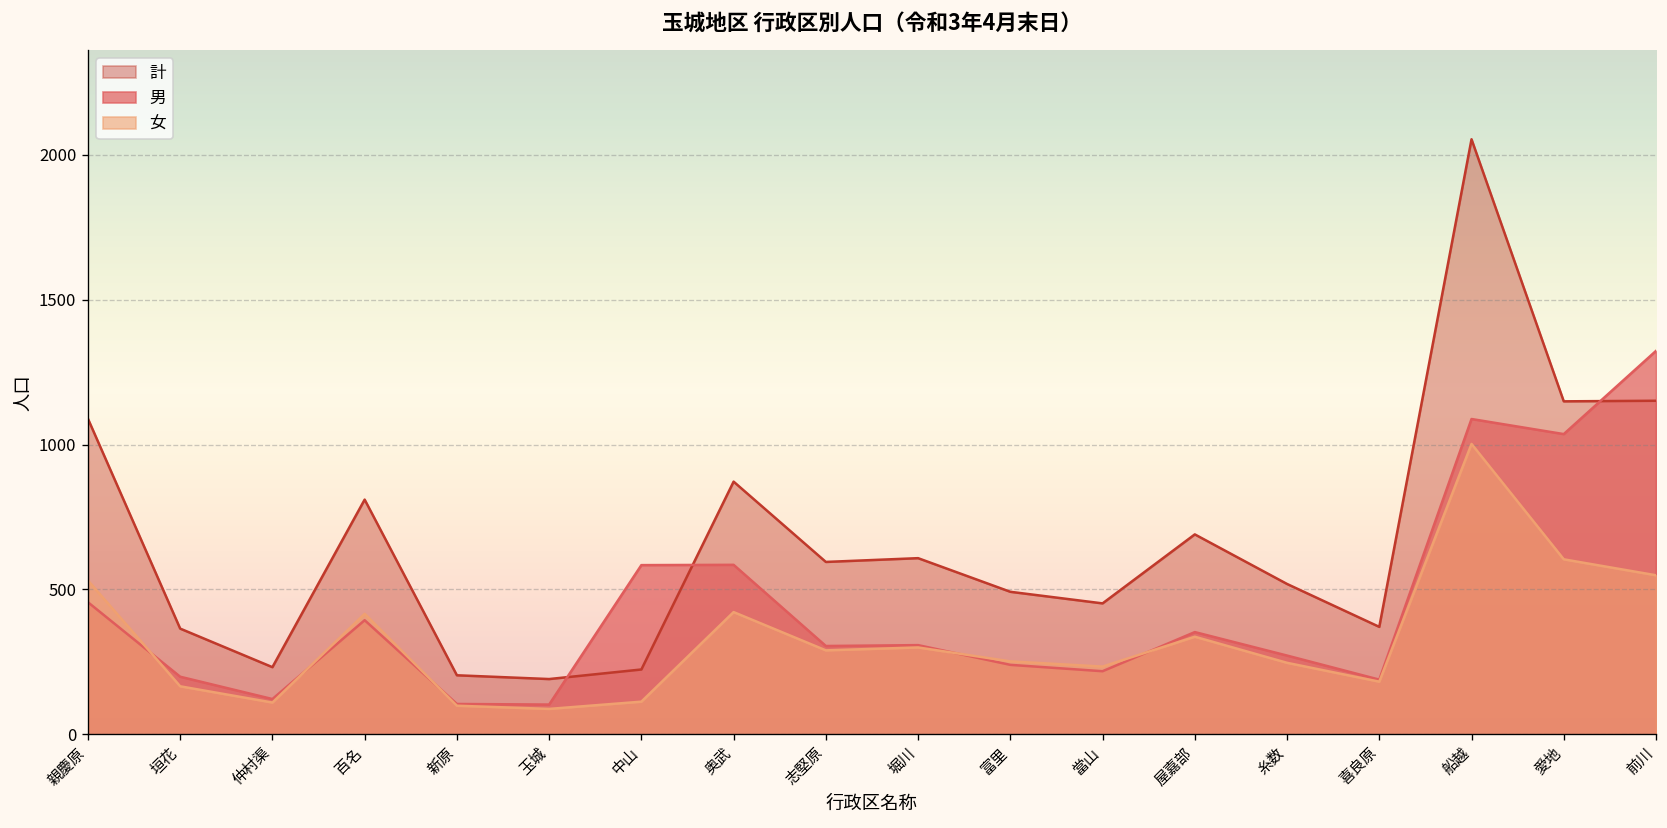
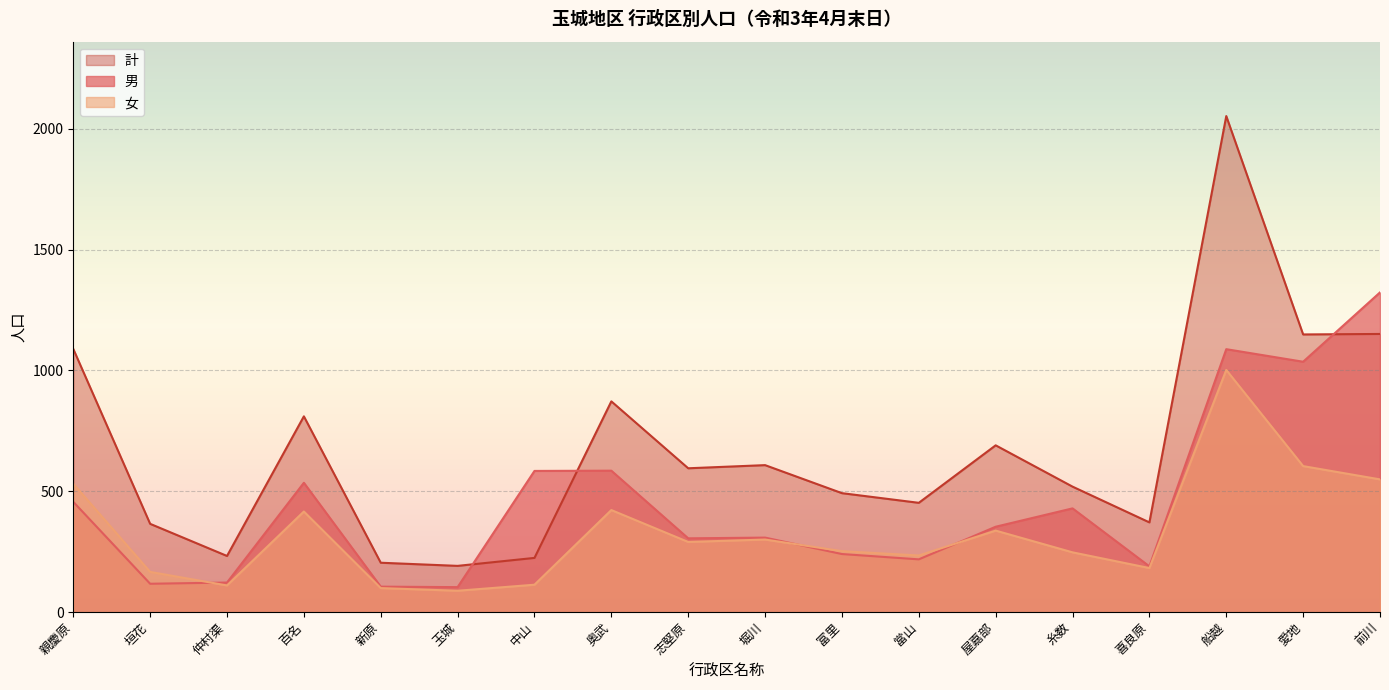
  {
    "男": {
      "親慶原": 460,
-     "垣花": 200,
+     "垣花": 120,
      "仲村渠": 120,
-     "百名": 390,
+     "百名": 540,
      "玉城": 100,
      "中山": 580,
      "奥武": 590,
      "志堅原": 310,
      "富里": 240,
      "當山": 220,
      "屋嘉部": 350,
-     "糸数": 270,
+     "糸数": 430,
      "船越": 1090,
      "愛地": 1040,
      "前川": 1320
    }
  }
